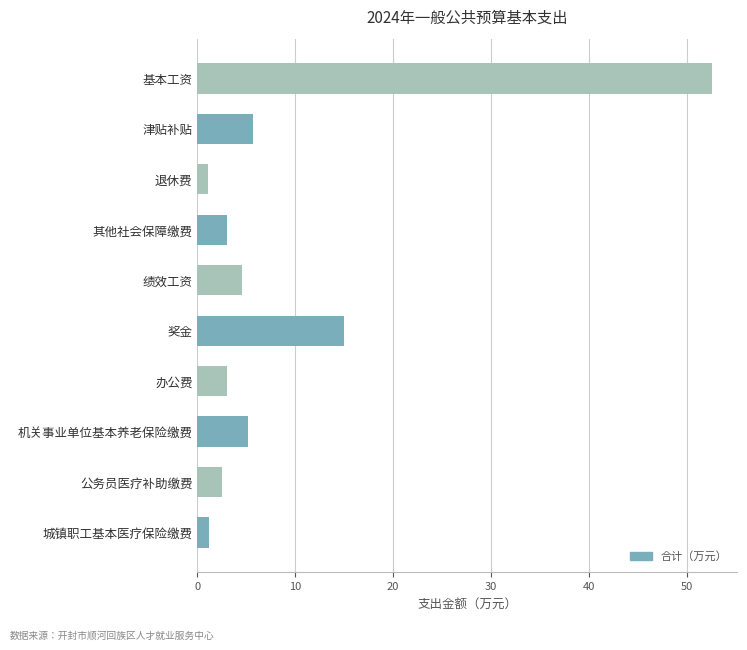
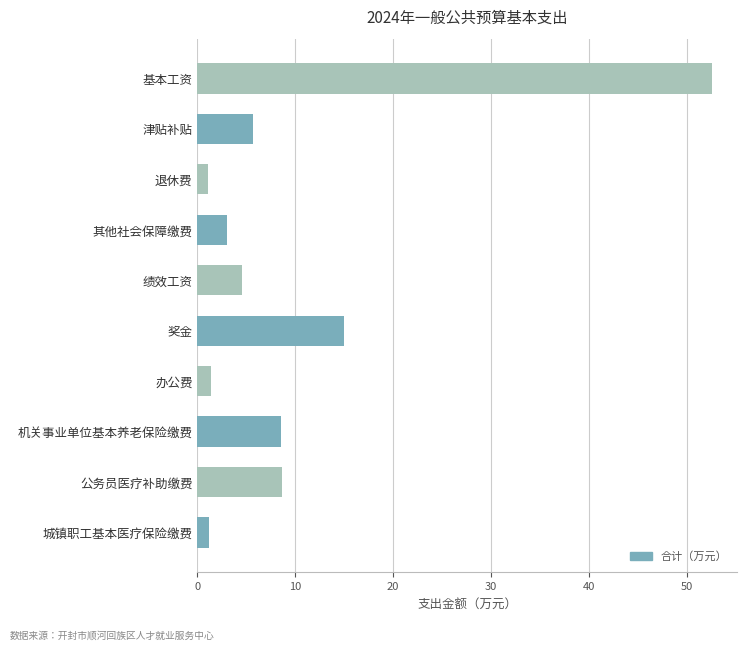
  {
    "基本工资": 53,
    "津贴补贴": 6,
    "退休费": 1,
    "其他社会保障缴费": 3,
    "绩效工资": 5,
    "奖金": 15,
-   "办公费": 3,
-   "机关事业单位基本养老保险缴费": 5,
-   "公务员医疗补助缴费": 3,
+   "办公费": 1,
+   "机关事业单位基本养老保险缴费": 9,
+   "公务员医疗补助缴费": 9,
    "城镇职工基本医疗保险缴费": 1
  }
